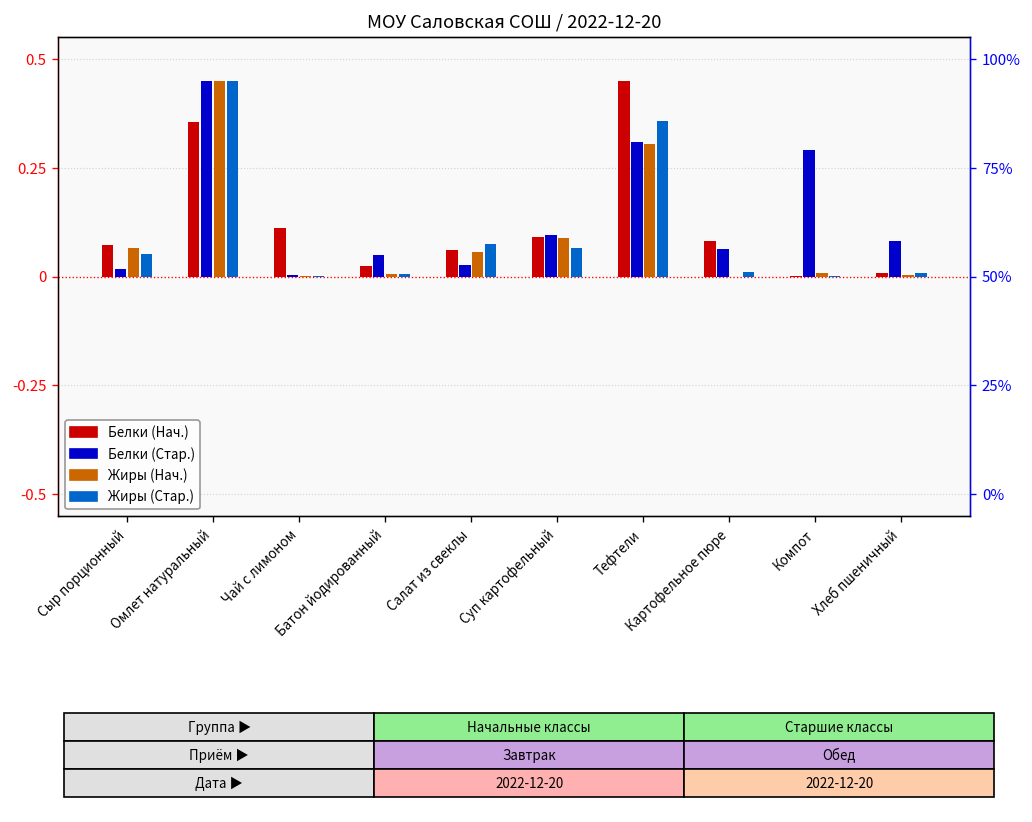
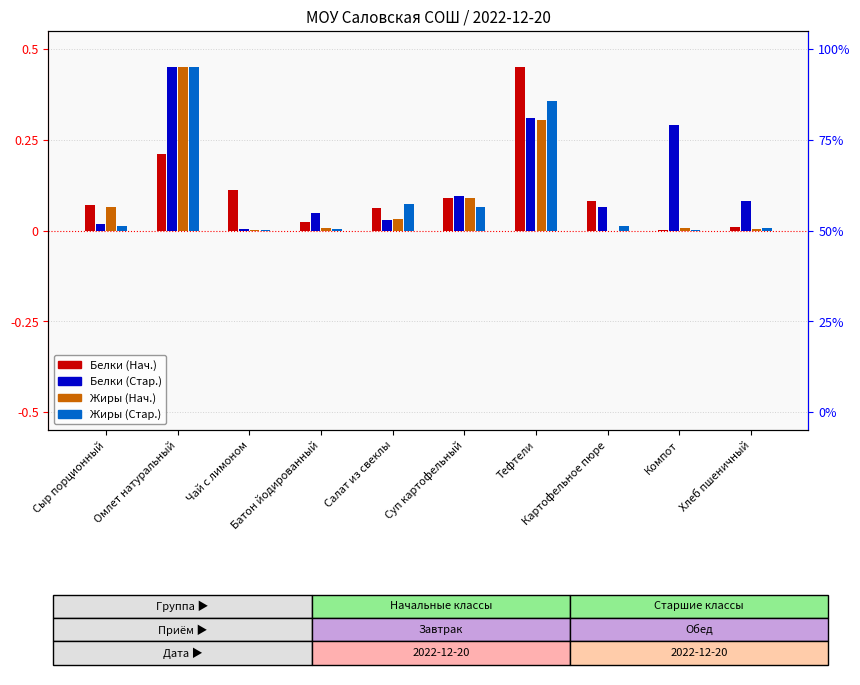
  {
    "Белки (Нач.)": {
      "Сыр порционный": 0.07,
-     "Омлет натуральный": 0.36,
+     "Омлет натуральный": 0.21,
      "Чай с лимоном": 0.11,
      "Батон йодированный": 0.02,
      "Салат из свеклы": 0.06,
      "Суп картофельный": 0.09,
      "Тефтели": 0.45,
      "Картофельное пюре": 0.08,
      "Хлеб пшеничный": 0.01
    },
    "Белки (Стар.)": {
      "Сыр порционный": 0.02,
      "Омлет натуральный": 0.45,
      "Батон йодированный": 0.05,
      "Салат из свеклы": 0.03,
      "Суп картофельный": 0.10,
      "Тефтели": 0.31,
      "Картофельное пюре": 0.06,
      "Компот": 0.29,
      "Хлеб пшеничный": 0.08
    },
    "Жиры (Нач.)": {
      "Сыр порционный": 0.07,
      "Омлет натуральный": 0.45,
-     "Салат из свеклы": 0.06,
+     "Салат из свеклы": 0.03,
      "Суп картофельный": 0.09,
      "Тефтели": 0.30,
      "Картофельное пюре": 0.00,
      "Компот": 0.01
    },
    "Жиры (Стар.)": {
-     "Сыр порционный": 0.05,
+     "Сыр порционный": 0.01,
      "Омлет натуральный": 0.45,
      "Салат из свеклы": 0.07,
      "Суп картофельный": 0.07,
      "Тефтели": 0.36,
      "Картофельное пюре": 0.01,
      "Хлеб пшеничный": 0.01
    }
  }
